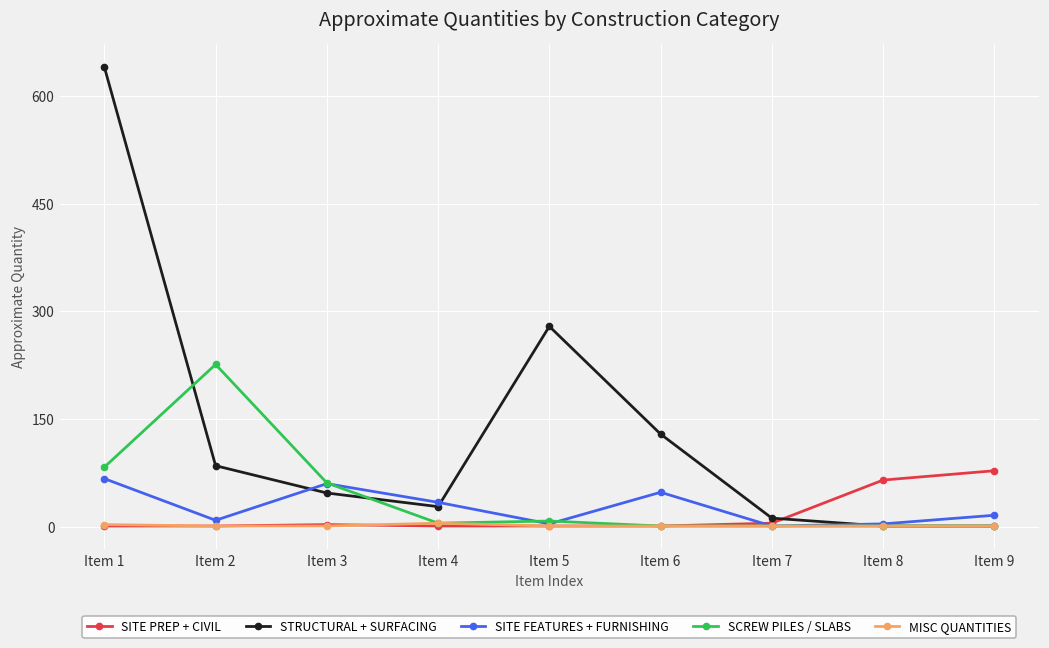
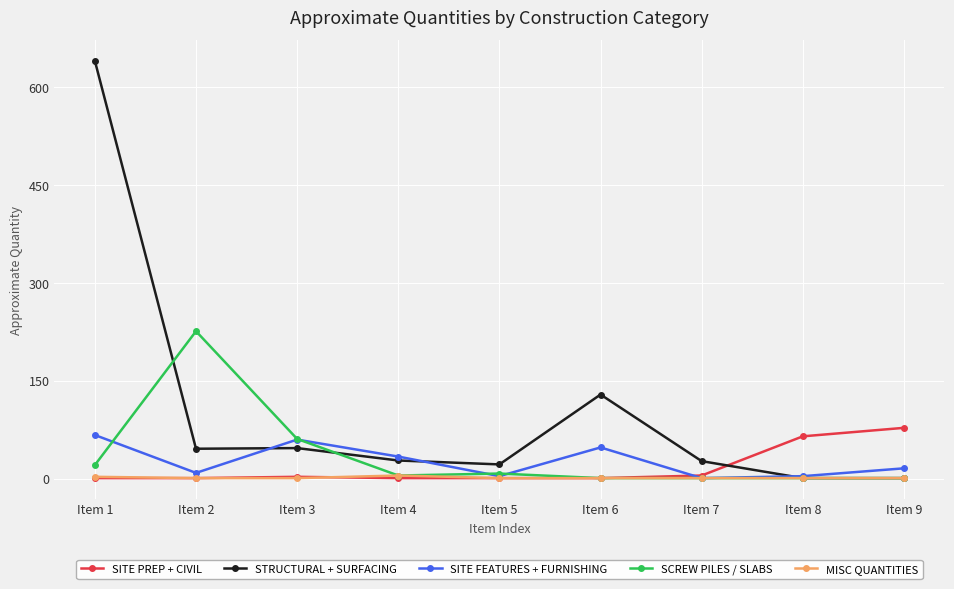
  {
    "SITE PREP + CIVIL": {
      "Item 4": 0,
      "Item 7": 10,
      "Item 8": 70,
      "Item 9": 80
    },
    "STRUCTURAL + SURFACING": {
      "Item 1": 640,
-     "Item 2": 90,
+     "Item 2": 50,
      "Item 3": 50,
      "Item 4": 30,
-     "Item 5": 280,
+     "Item 5": 20,
      "Item 6": 130,
-     "Item 7": 10
+     "Item 7": 30
    },
    "SITE FEATURES + FURNISHING": {
      "Item 1": 70,
      "Item 2": 10,
      "Item 4": 30,
      "Item 6": 50,
      "Item 9": 20
    },
    "SCREW PILES / SLABS": {
-     "Item 1": 80,
+     "Item 1": 20,
      "Item 2": 230,
      "Item 5": 10
    }
  }
